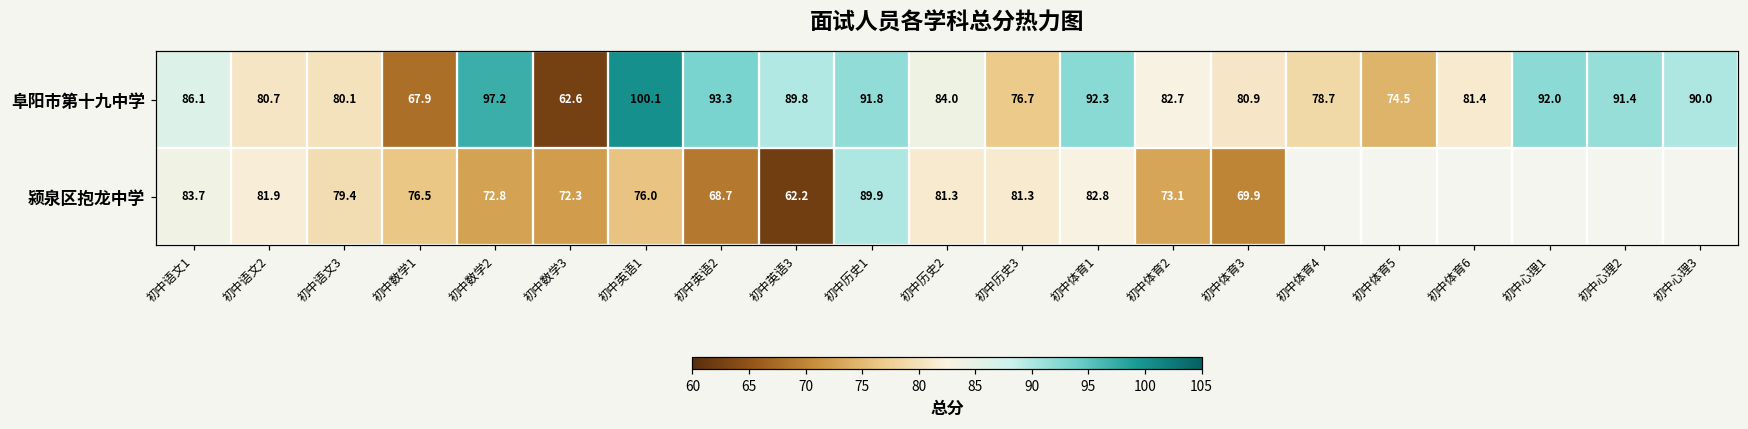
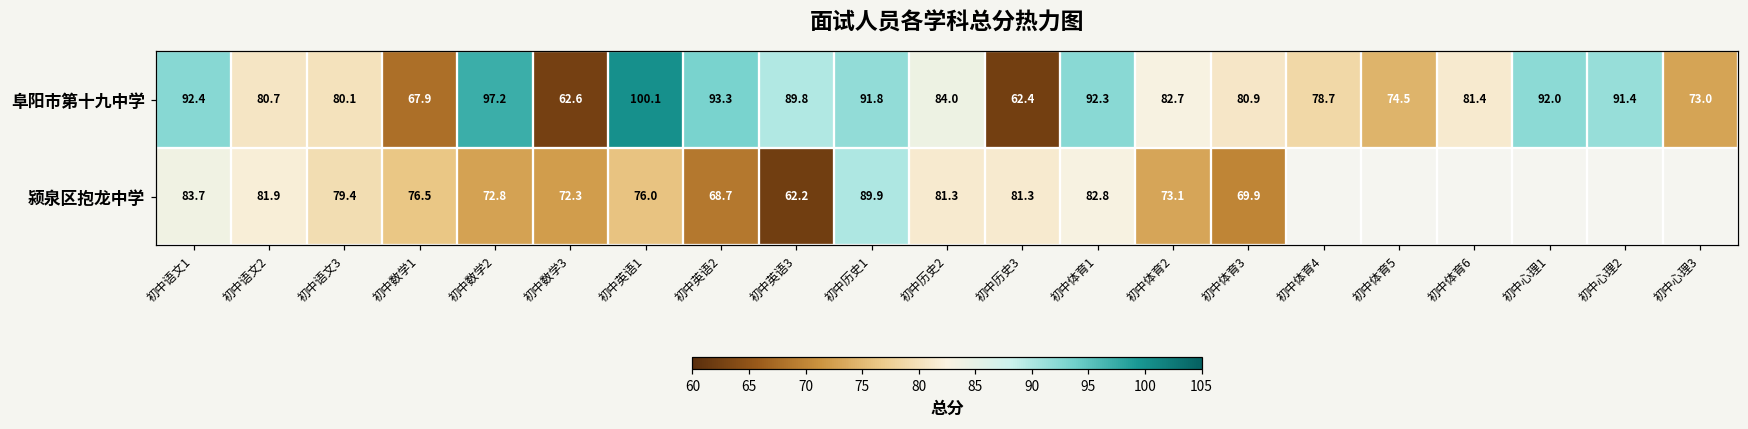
  {
    "阜阳市第十九中学": {
-     "初中语文1": 86.1,
+     "初中语文1": 92.4,
      "初中语文2": 80.7,
      "初中语文3": 80.1,
      "初中数学1": 67.9,
      "初中数学2": 97.2,
      "初中数学3": 62.6,
      "初中英语1": 100.1,
      "初中英语2": 93.3,
      "初中英语3": 89.8,
      "初中历史1": 91.8,
      "初中历史2": 84.0,
-     "初中历史3": 76.7,
+     "初中历史3": 62.4,
      "初中体育1": 92.3,
      "初中体育2": 82.7,
      "初中体育3": 80.9,
      "初中体育4": 78.7,
      "初中体育5": 74.5,
      "初中体育6": 81.4,
      "初中心理1": 92.0,
      "初中心理2": 91.4,
-     "初中心理3": 90.0
+     "初中心理3": 73.0
    },
    "颍泉区抱龙中学": {
      "初中语文1": 83.7,
      "初中语文2": 81.9,
      "初中语文3": 79.4,
      "初中数学1": 76.5,
      "初中数学2": 72.8,
      "初中数学3": 72.3,
      "初中英语1": 76.0,
      "初中英语2": 68.7,
      "初中英语3": 62.2,
      "初中历史1": 89.9,
      "初中历史2": 81.3,
      "初中历史3": 81.3,
      "初中体育1": 82.8,
      "初中体育2": 73.1,
      "初中体育3": 69.9
    }
  }
